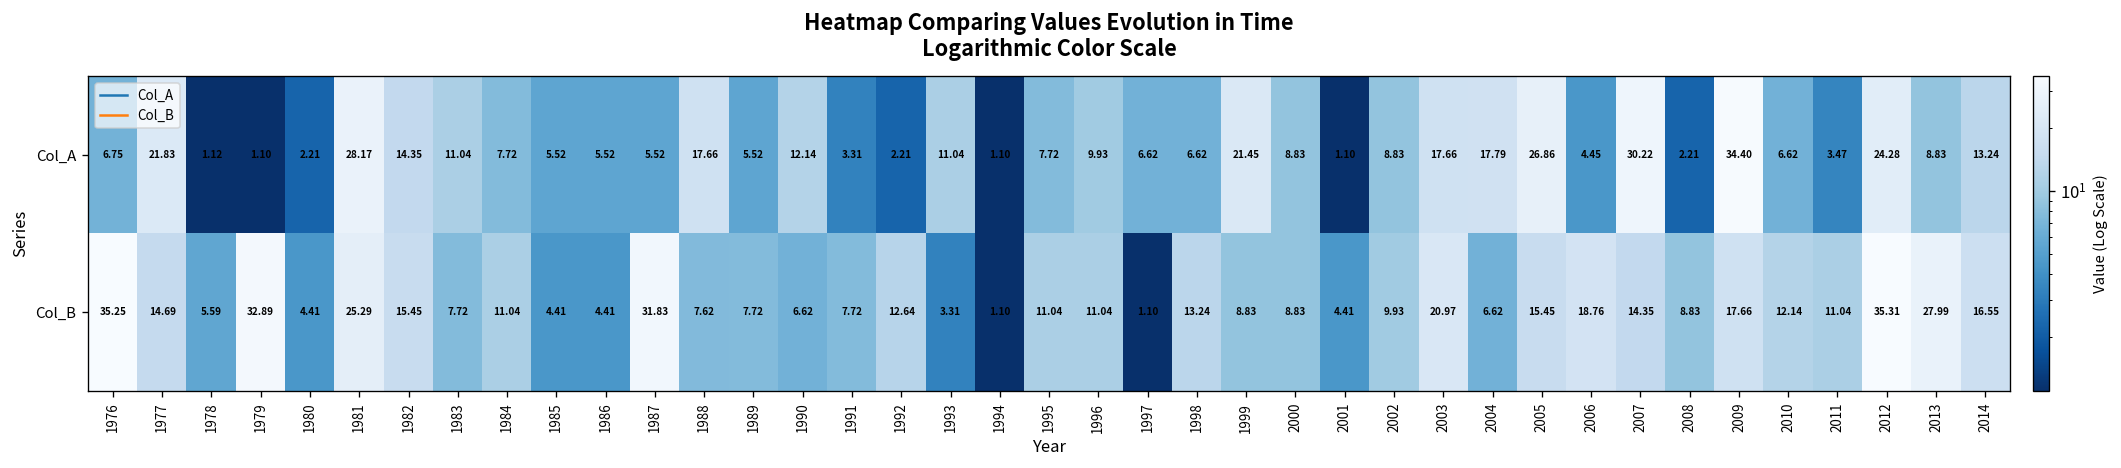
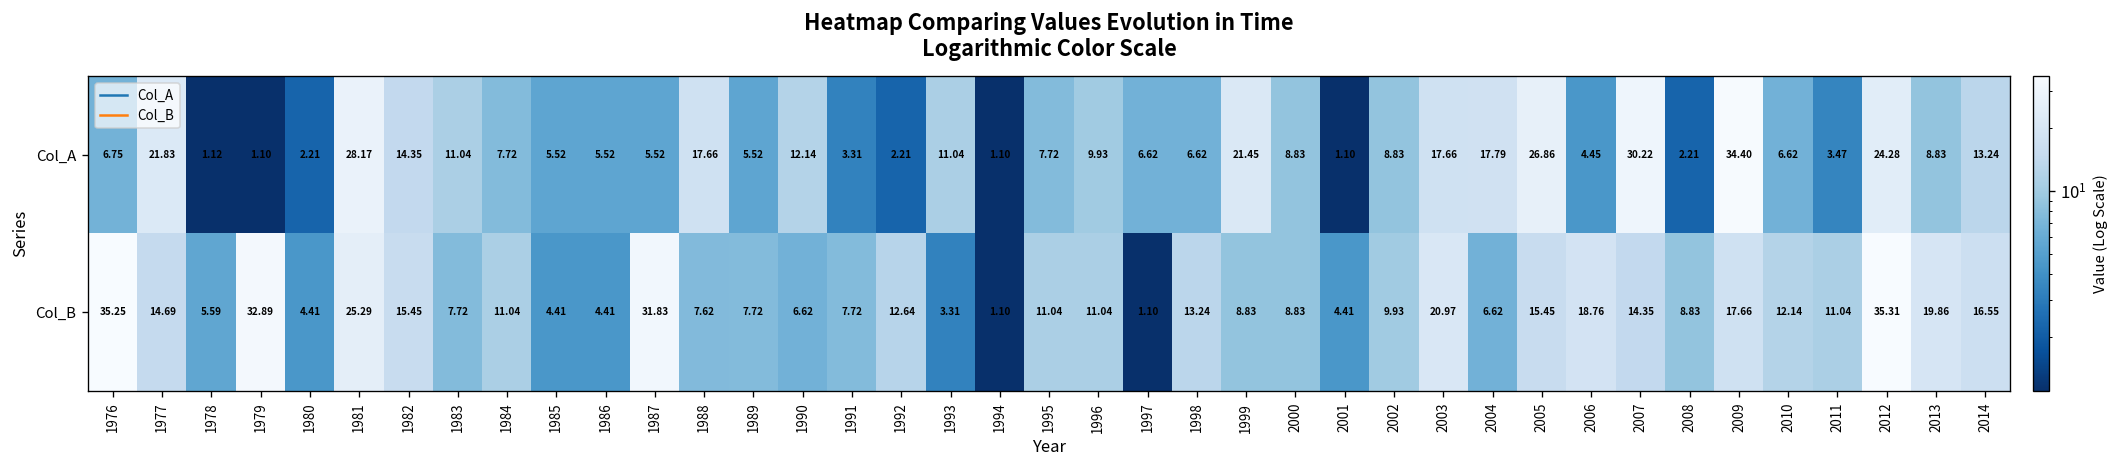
  {
    "Col_A": {
      "1976": 6.75,
      "1977": 21.83,
      "1978": 1.12,
      "1979": 1.10,
      "1980": 2.21,
      "1981": 28.17,
      "1982": 14.35,
      "1983": 11.04,
      "1984": 7.72,
      "1985": 5.52,
      "1986": 5.52,
      "1987": 5.52,
      "1988": 17.66,
      "1989": 5.52,
      "1990": 12.14,
      "1991": 3.31,
      "1992": 2.21,
      "1993": 11.04,
      "1994": 1.10,
      "1995": 7.72,
      "1996": 9.93,
      "1997": 6.62,
      "1998": 6.62,
      "1999": 21.45,
      "2000": 8.83,
      "2001": 1.10,
      "2002": 8.83,
      "2003": 17.66,
      "2004": 17.79,
      "2005": 26.86,
      "2006": 4.45,
      "2007": 30.22,
      "2008": 2.21,
      "2009": 34.40,
      "2010": 6.62,
      "2011": 3.47,
      "2012": 24.28,
      "2013": 8.83,
      "2014": 13.24
    },
    "Col_B": {
      "1976": 35.25,
      "1977": 14.69,
      "1978": 5.59,
      "1979": 32.89,
      "1980": 4.41,
      "1981": 25.29,
      "1982": 15.45,
      "1983": 7.72,
      "1984": 11.04,
      "1985": 4.41,
      "1986": 4.41,
      "1987": 31.83,
      "1988": 7.62,
      "1989": 7.72,
      "1990": 6.62,
      "1991": 7.72,
      "1992": 12.64,
      "1993": 3.31,
      "1994": 1.10,
      "1995": 11.04,
      "1996": 11.04,
      "1997": 1.10,
      "1998": 13.24,
      "1999": 8.83,
      "2000": 8.83,
      "2001": 4.41,
      "2002": 9.93,
      "2003": 20.97,
      "2004": 6.62,
      "2005": 15.45,
      "2006": 18.76,
      "2007": 14.35,
      "2008": 8.83,
      "2009": 17.66,
      "2010": 12.14,
      "2011": 11.04,
      "2012": 35.31,
-     "2013": 27.99,
+     "2013": 19.86,
      "2014": 16.55
    }
  }
